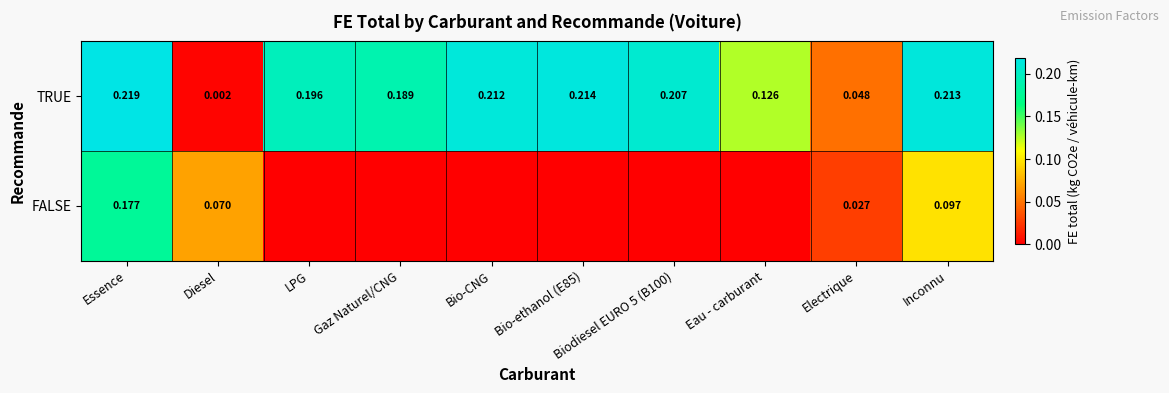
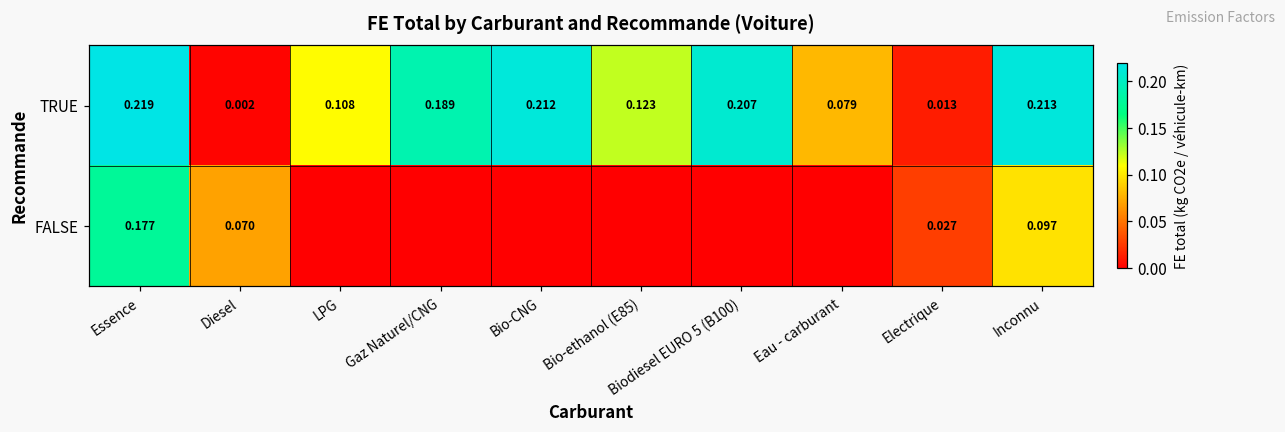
  {
    "TRUE": {
      "Essence": 0.219,
      "Diesel": 0.002,
-     "LPG": 0.196,
+     "LPG": 0.108,
      "Gaz Naturel/CNG": 0.189,
      "Bio-CNG": 0.212,
-     "Bio-ethanol (E85)": 0.214,
+     "Bio-ethanol (E85)": 0.123,
      "Biodiesel EURO 5 (B100)": 0.207,
-     "Eau - carburant": 0.126,
-     "Electrique": 0.048,
+     "Eau - carburant": 0.079,
+     "Electrique": 0.013,
      "Inconnu": 0.213
    },
    "FALSE": {
      "Essence": 0.177,
      "Diesel": 0.070,
      "Electrique": 0.027,
      "Inconnu": 0.097
    }
  }
